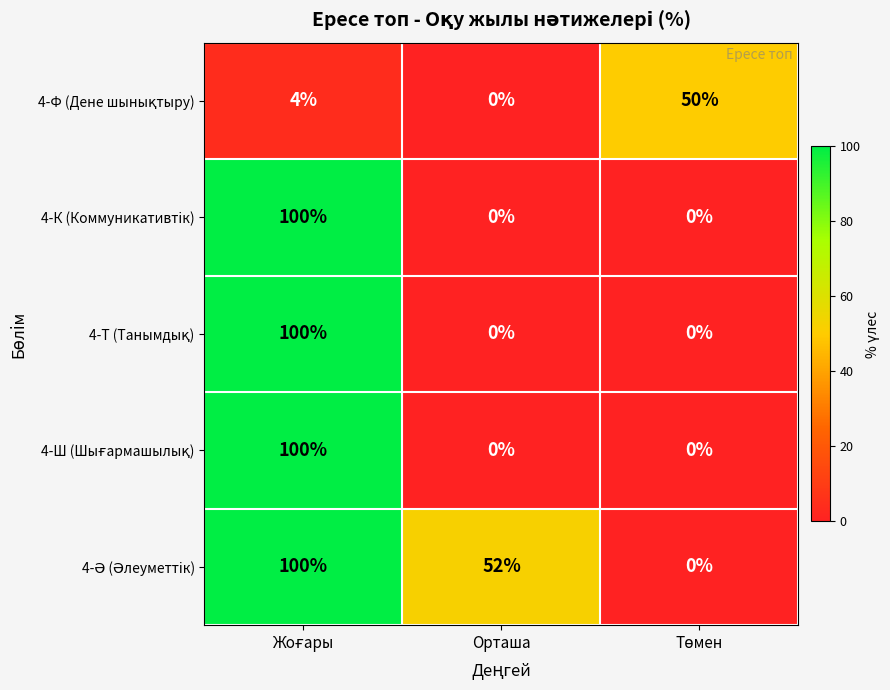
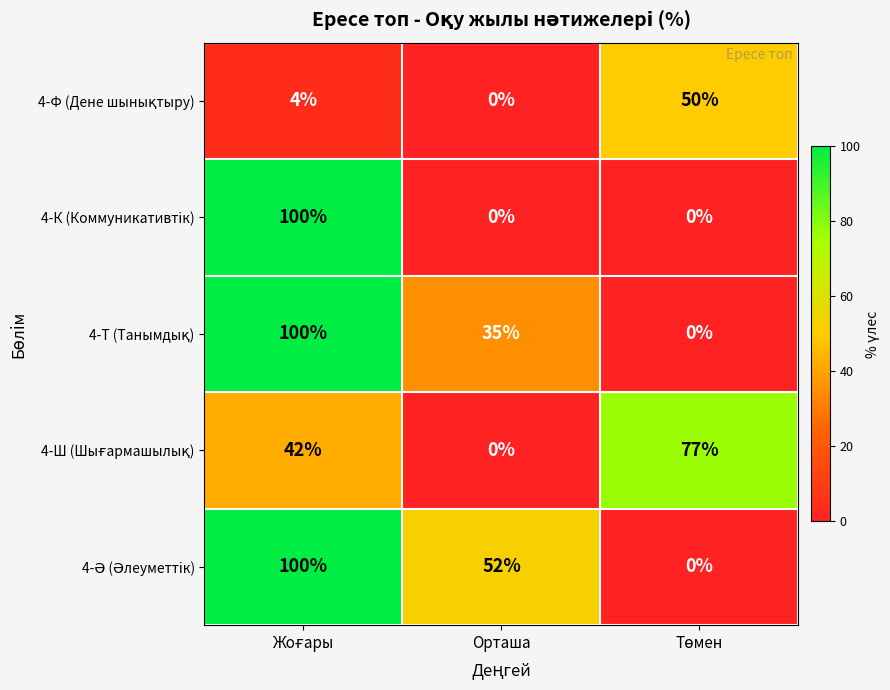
  {
    "4-Ф (Дене шынықтыру)": {
      "Жоғары": "4%",
      "Орташа": "0%"
    },
    "4-К (Коммуникативтік)": {
      "Жоғары": "100%",
      "Орташа": "0%",
      "Төмен": "0%"
    },
    "4-Т (Танымдық)": {
      "Жоғары": "100%",
-     "Орташа": "0%",
+     "Орташа": "35%",
      "Төмен": "0%"
    },
    "4-Ш (Шығармашылық)": {
-     "Жоғары": "100%",
+     "Жоғары": "42%",
      "Орташа": "0%",
-     "Төмен": "0%"
+     "Төмен": "77%"
    },
    "4-Ә (Әлеуметтік)": {
      "Жоғары": "100%",
      "Орташа": "52%",
      "Төмен": "0%"
    }
  }
